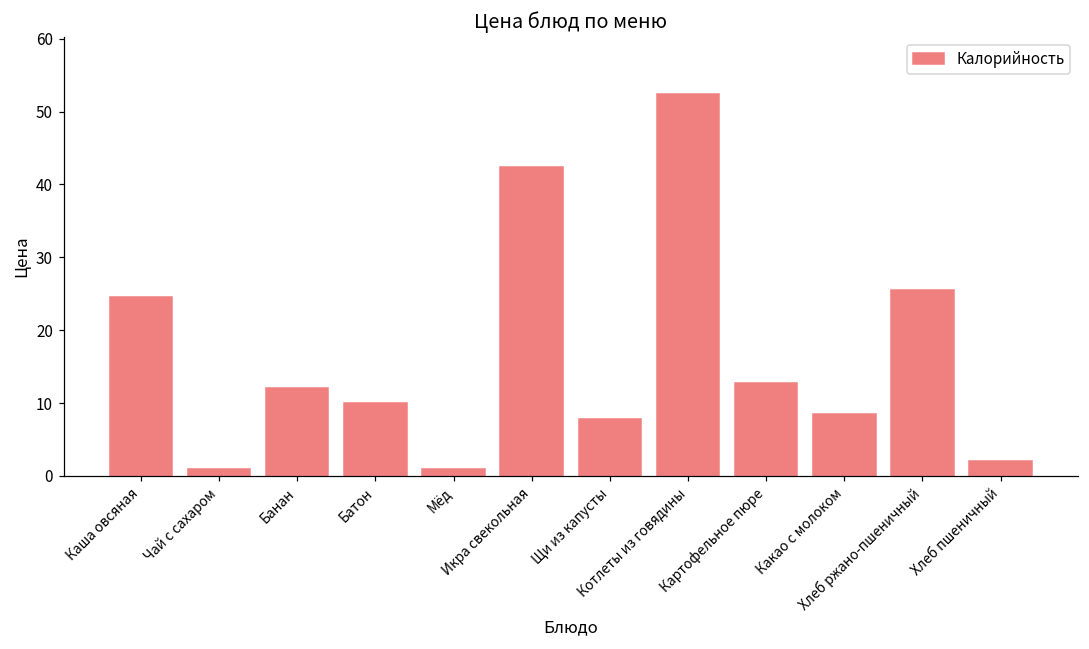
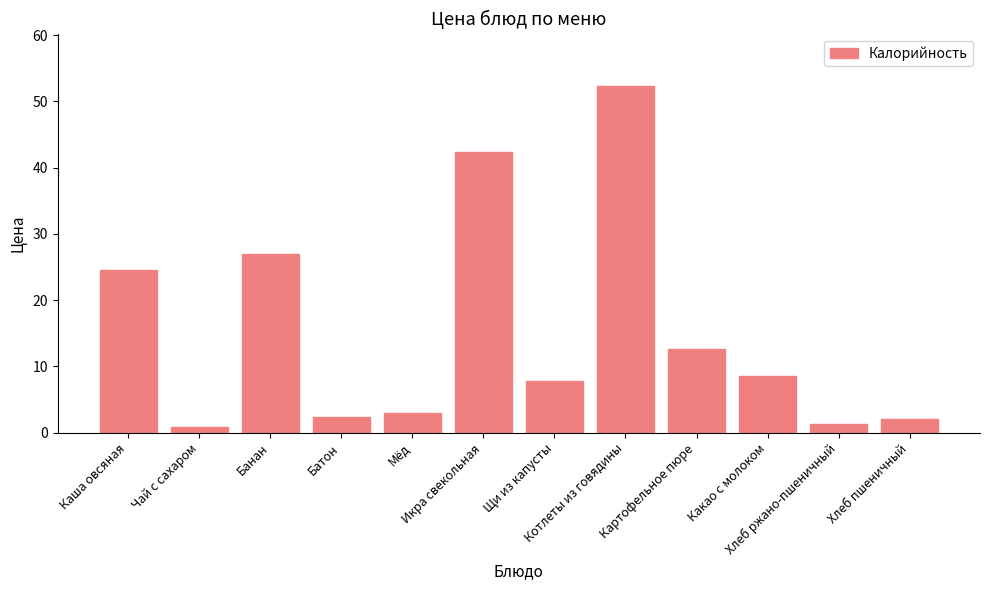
  {
    "Каша овсяная": 25,
    "Чай с сахаром": 1,
-   "Банан": 12,
-   "Батон": 10,
-   "Мёд": 1,
+   "Банан": 27,
+   "Батон": 2,
+   "Мёд": 3,
    "Икра свекольная": 42,
    "Щи из капусты": 8,
    "Котлеты из говядины": 52,
    "Картофельное пюре": 13,
    "Какао с молоком": 9,
-   "Хлеб ржано-пшеничный": 26,
+   "Хлеб ржано-пшеничный": 1,
    "Хлеб пшеничный": 2
  }
